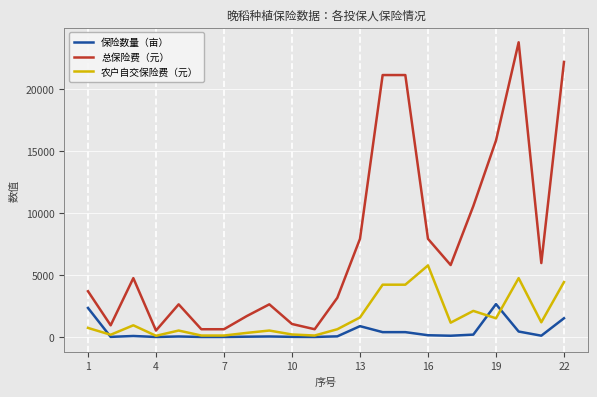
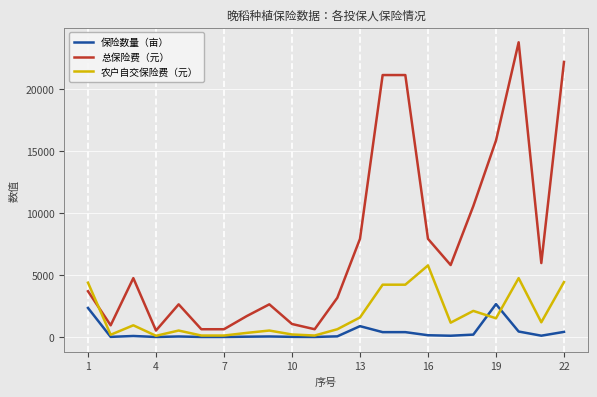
  {
    "保险数量（亩）": {
      "1": 2400,
      "13": 900,
      "16": 200,
      "19": 2700,
-     "22": 1500
+     "22": 400
    },
    "总保险费（元）": {
      "1": 3700,
      "4": 500,
      "7": 600,
      "10": 1100,
      "13": 7900,
      "16": 7900,
      "19": 15900,
      "22": 22200
    },
    "农户自交保险费（元）": {
-     "1": 700,
+     "1": 4400,
      "13": 1600,
      "16": 5800,
      "19": 1500,
      "22": 4400
    }
  }
